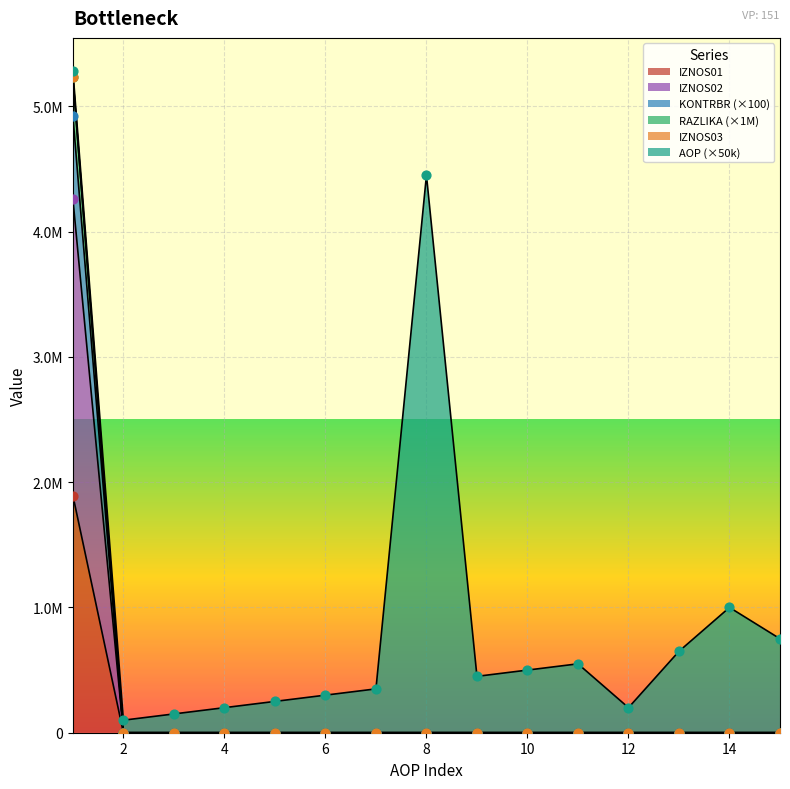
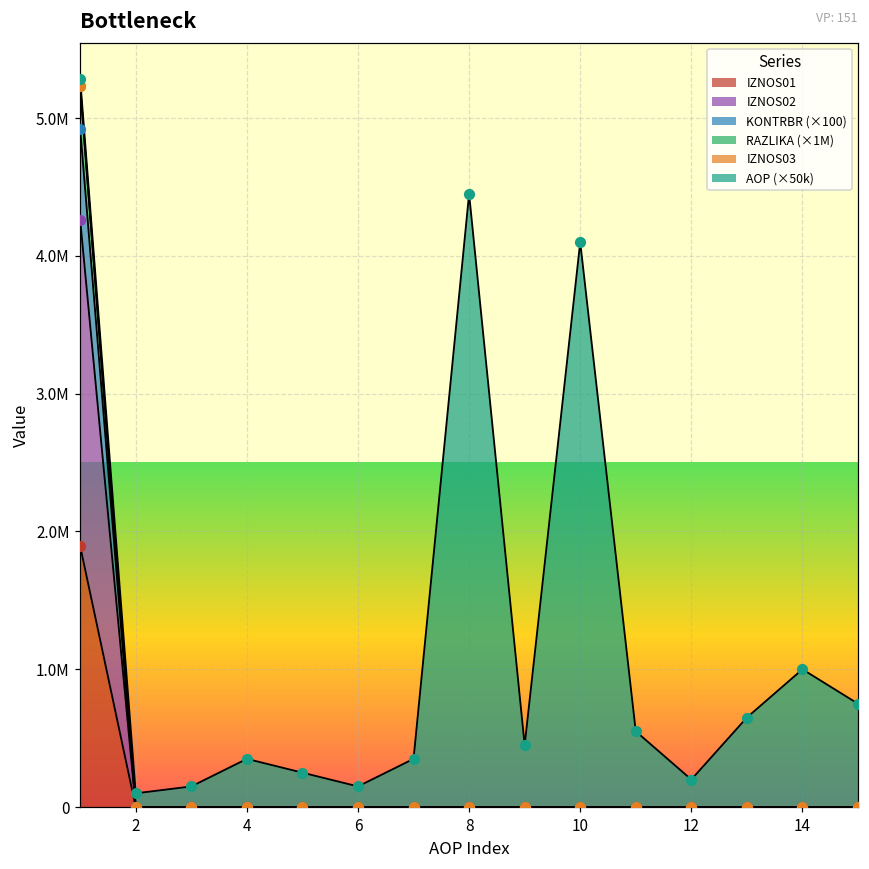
  {
    "AOP (×50k)": {
      "2": 100000,
-     "4": 200000,
-     "6": 300000,
+     "4": 350000,
+     "6": 150000,
      "8": 4450000,
-     "10": 500000,
+     "10": 4100000,
      "12": 200000,
      "14": 1000000
    }
  }
